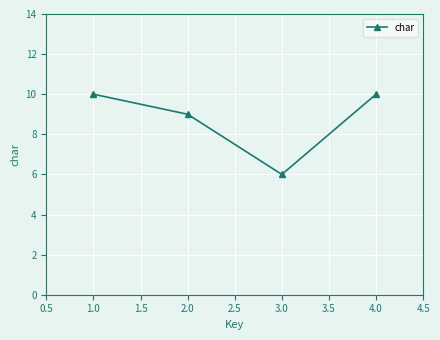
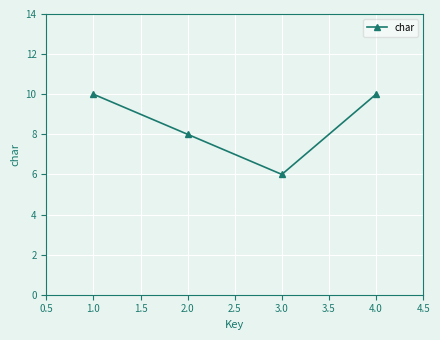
  {
    "1.0": 10,
-   "2.0": 9,
+   "2.0": 8,
    "3.0": 6,
    "4.0": 10
  }
